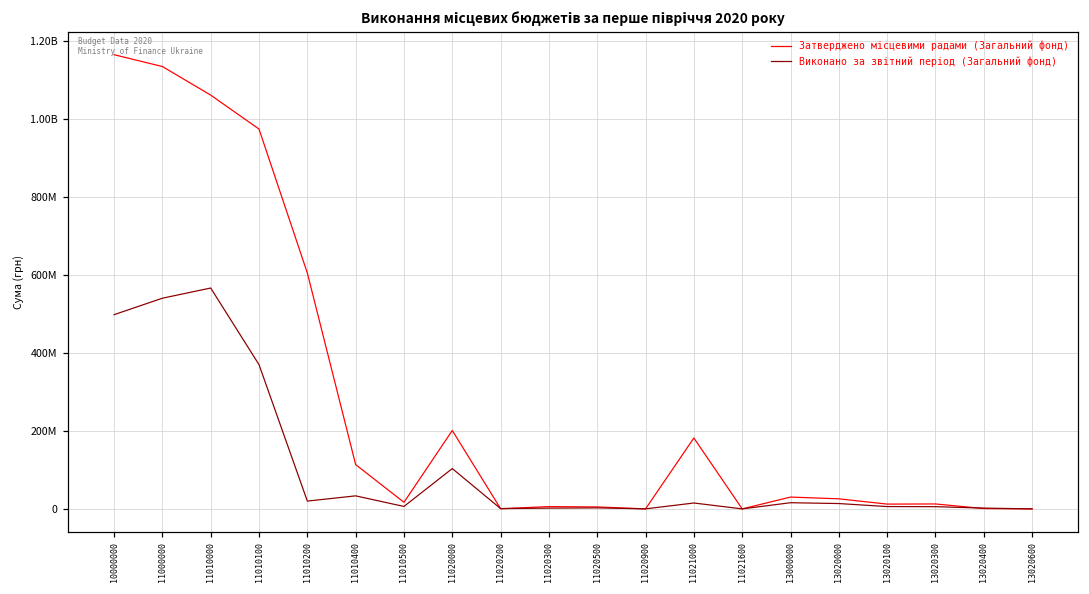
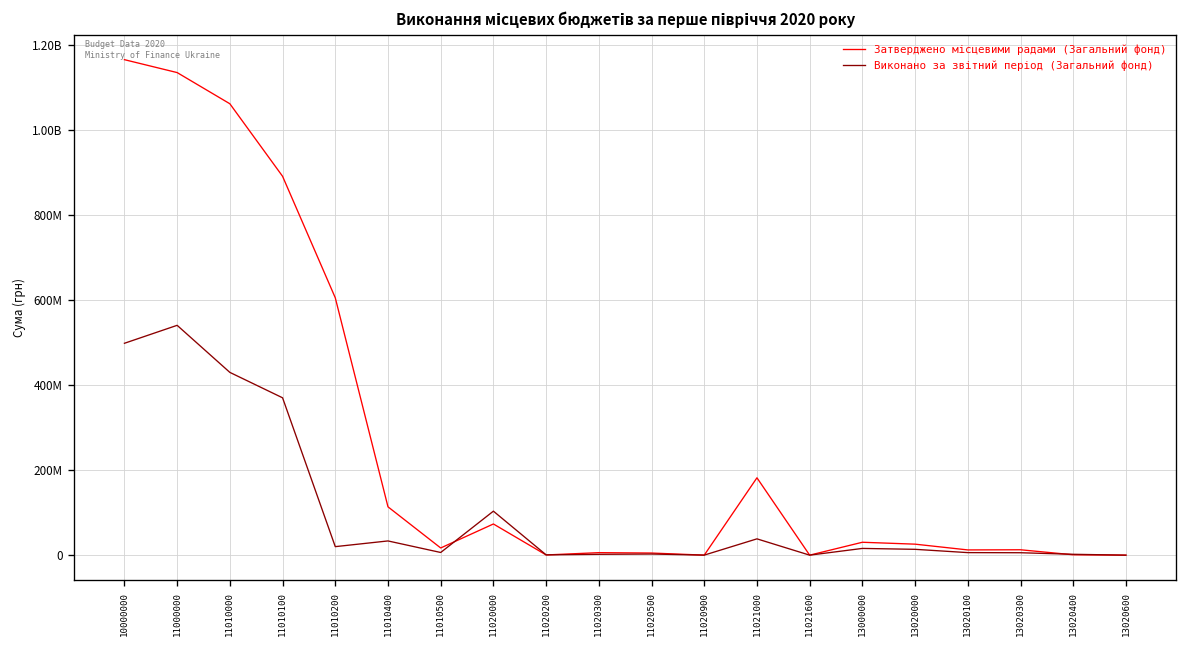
  {
    "Затверджено місцевими радами (Загальний фонд)": {
      "11000000": 1130000000,
      "11010000": 1060000000,
-     "11010100": 970000000,
+     "11010100": 890000000,
      "11010200": 610000000,
      "11010400": 110000000,
      "11010500": 20000000,
-     "11020000": 200000000,
+     "11020000": 70000000,
      "11021000": 180000000,
      "13000000": 30000000,
      "13020000": 30000000
    },
    "Виконано за звітний період (Загальний фонд)": {
      "10000000": 500000000,
      "11000000": 540000000,
-     "11010000": 570000000,
+     "11010000": 430000000,
      "11010100": 370000000,
      "11010200": 20000000,
      "11010400": 30000000,
      "11010500": 10000000,
      "11020000": 100000000,
-     "11021000": 20000000,
+     "11021000": 40000000,
      "13000000": 20000000,
      "13020000": 10000000
    }
  }
